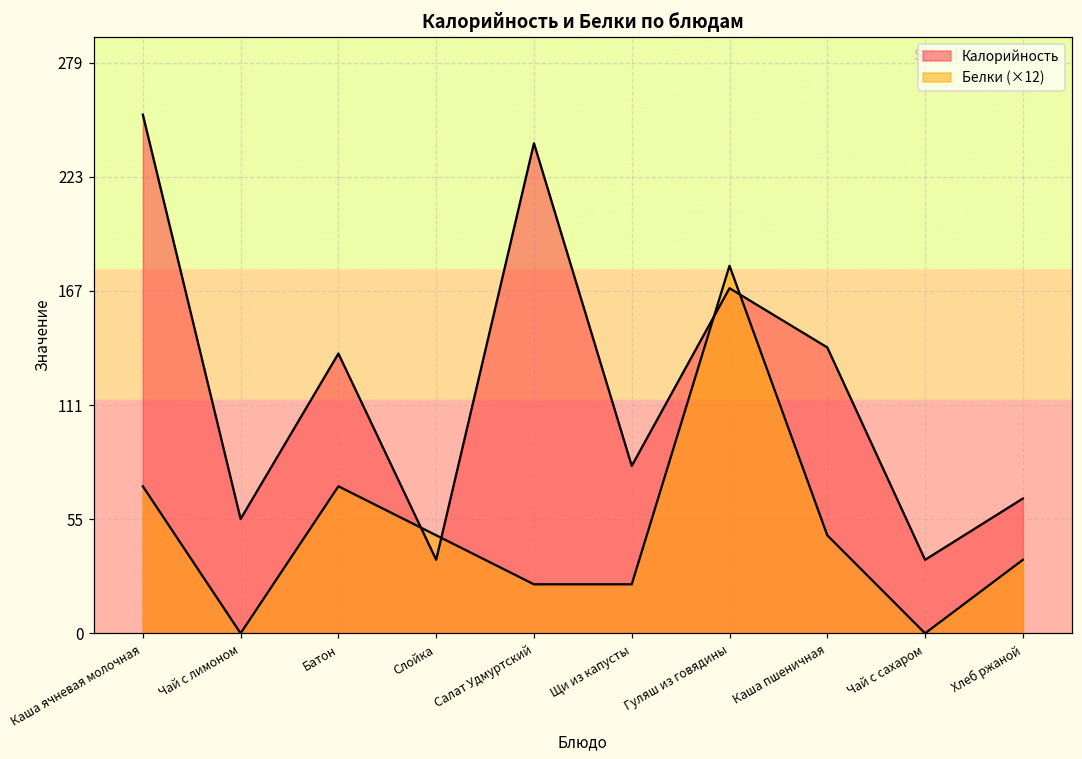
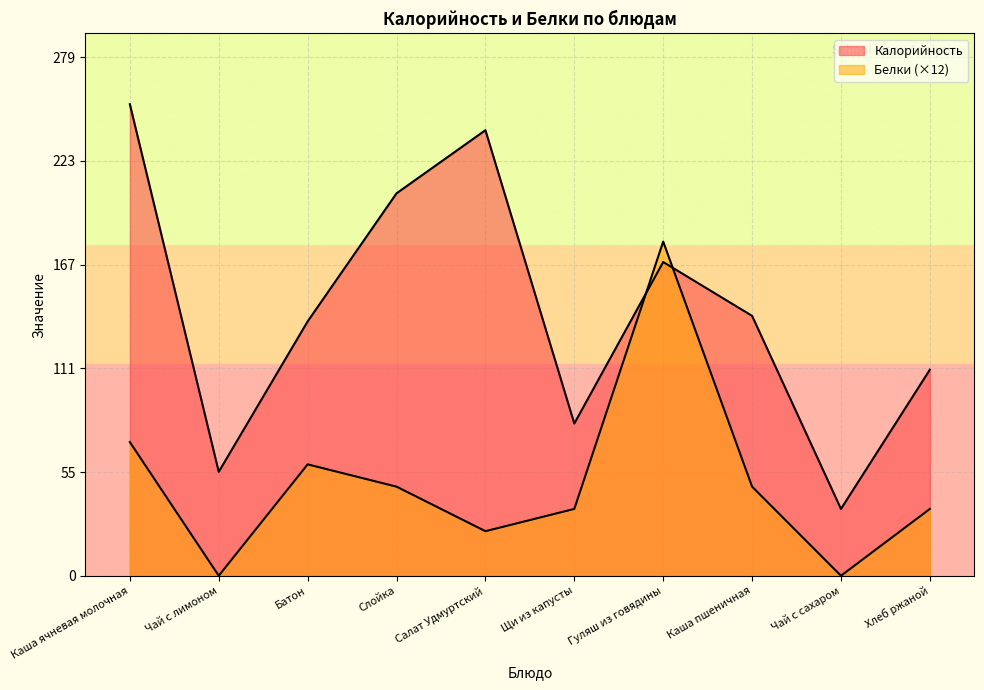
  {
    "Калорийность": {
      "Каша ячневая молочная": 254,
      "Чай с лимоном": 56,
      "Батон": 137,
-     "Слойка": 36,
+     "Слойка": 206,
      "Салат Удмуртский": 240,
      "Щи из капусты": 82,
      "Гуляш из говядины": 169,
      "Каша пшеничная": 140,
      "Чай с сахаром": 36,
-     "Хлеб ржаной": 66
+     "Хлеб ржаной": 111
    },
    "Белки (×12)": {
      "Каша ячневая молочная": 72,
      "Чай с лимоном": 0,
-     "Батон": 72,
+     "Батон": 60,
      "Слойка": 48,
      "Салат Удмуртский": 24,
-     "Щи из капусты": 24,
+     "Щи из капусты": 36,
      "Гуляш из говядины": 180,
      "Каша пшеничная": 48,
      "Чай с сахаром": 0,
      "Хлеб ржаной": 36
    }
  }
